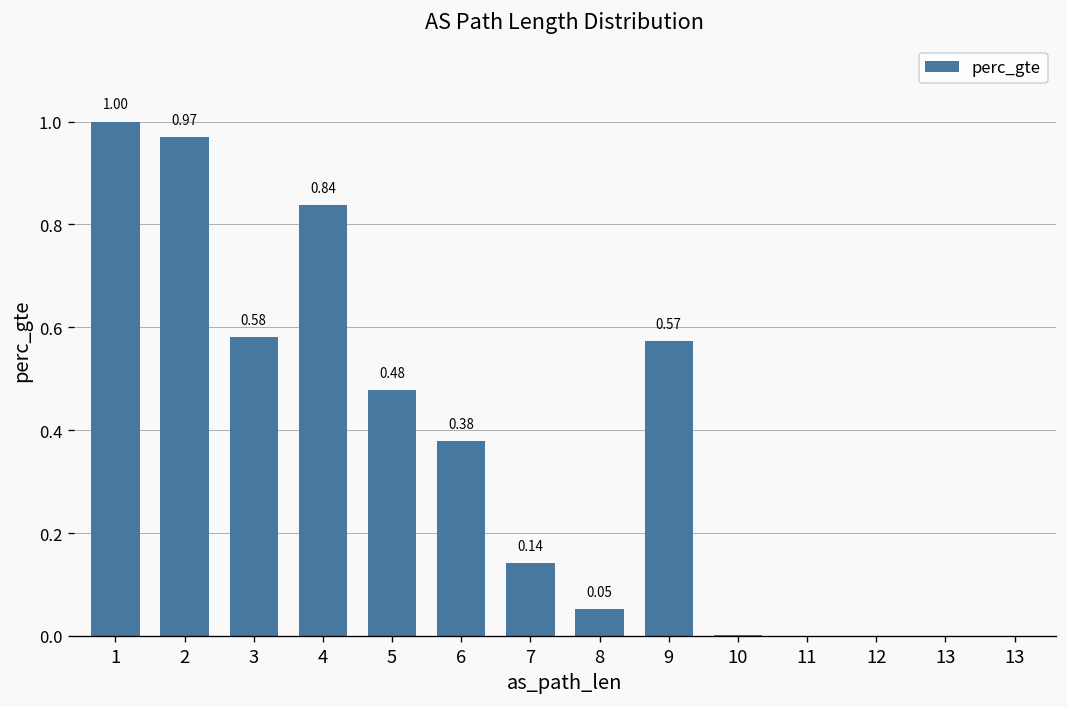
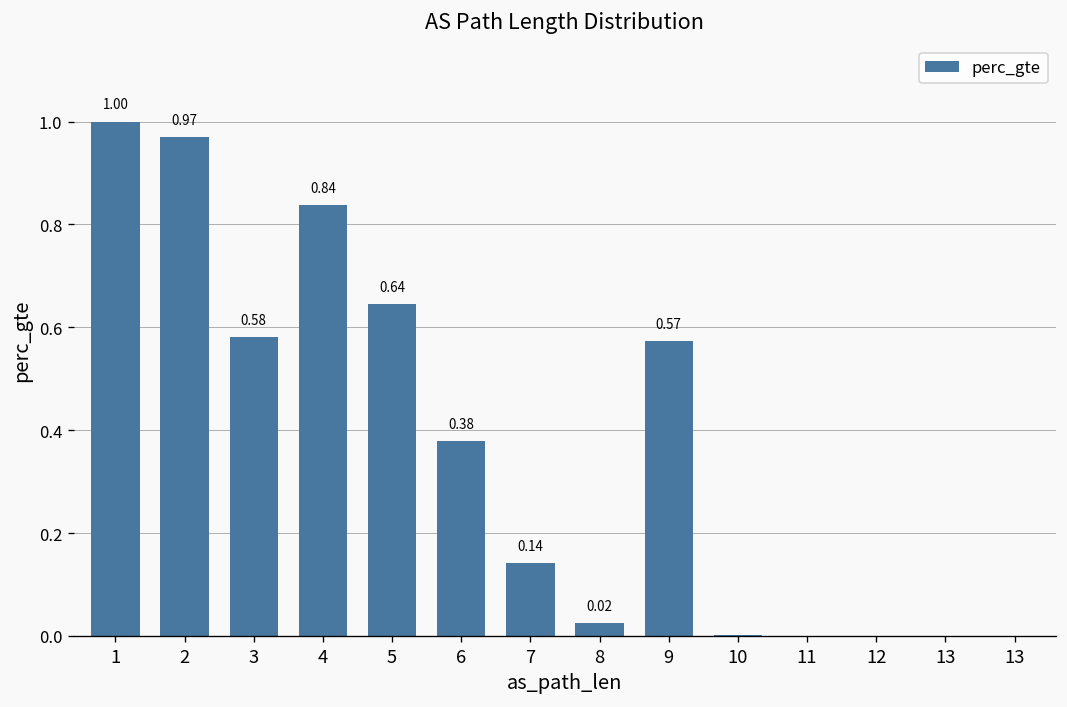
  {
    "1": 1.00,
    "2": 0.97,
    "3": 0.58,
    "4": 0.84,
-   "5": 0.48,
+   "5": 0.64,
    "6": 0.38,
    "7": 0.14,
-   "8": 0.05,
+   "8": 0.02,
    "9": 0.57
  }
